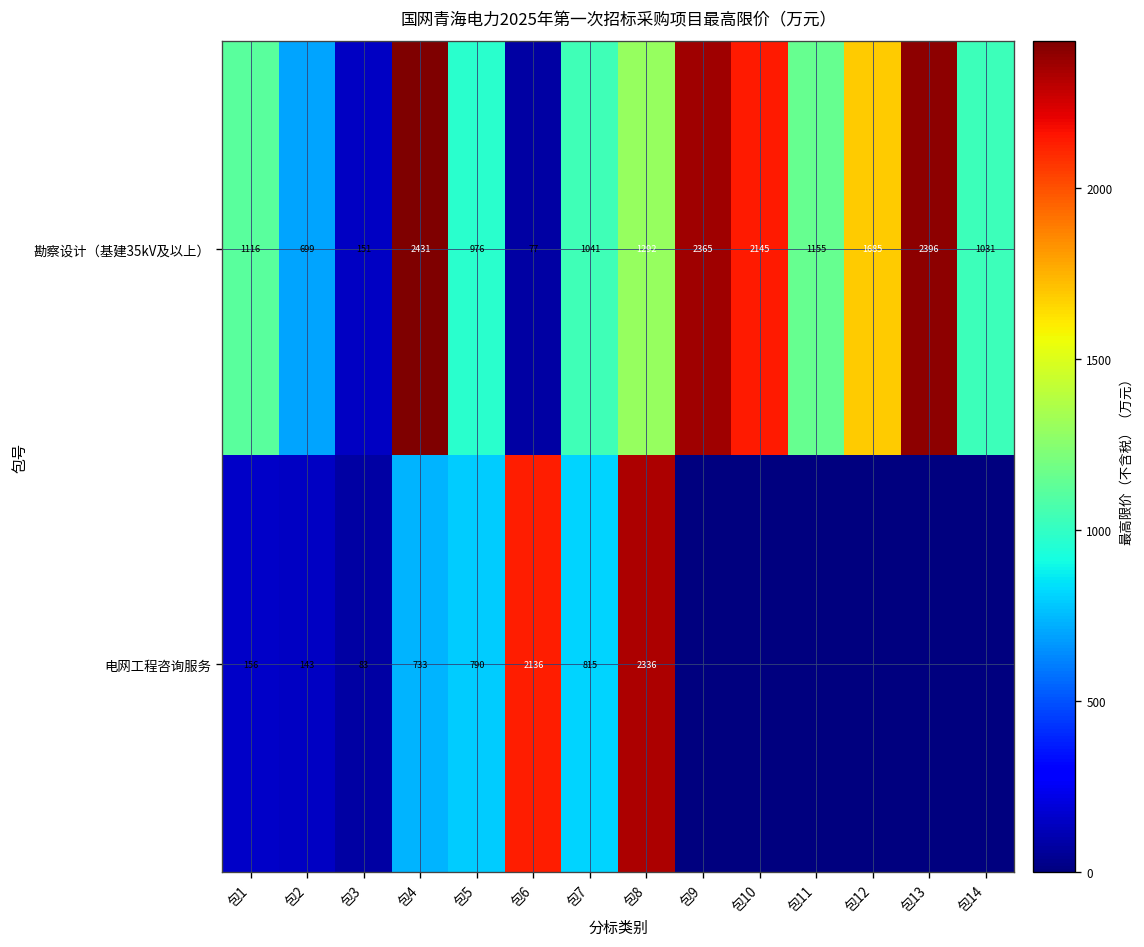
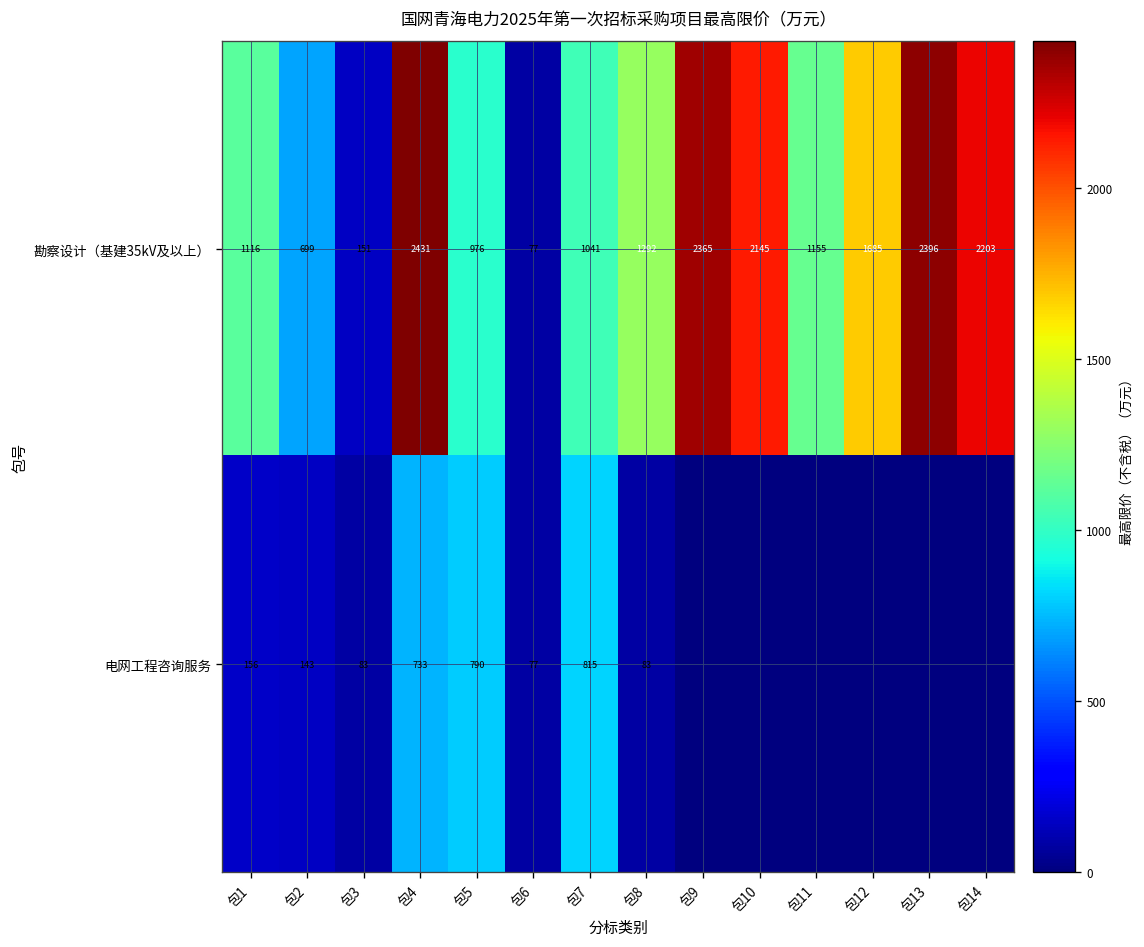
  {
    "勘察设计（基建35kV及以上）": {
      "包1": 1116,
      "包2": 699,
      "包3": 151,
      "包4": 2431,
      "包5": 976,
      "包6": 77,
      "包7": 1041,
      "包8": 1292,
      "包9": 2365,
      "包10": 2145,
      "包11": 1155,
      "包12": 1685,
      "包13": 2396,
-     "包14": 1031
+     "包14": 2203
    },
    "电网工程咨询服务": {
      "包1": 156,
      "包2": 143,
      "包3": 83,
      "包4": 733,
      "包5": 790,
-     "包6": 2136,
+     "包6": 77,
      "包7": 815,
-     "包8": 2336
+     "包8": 83
    }
  }
